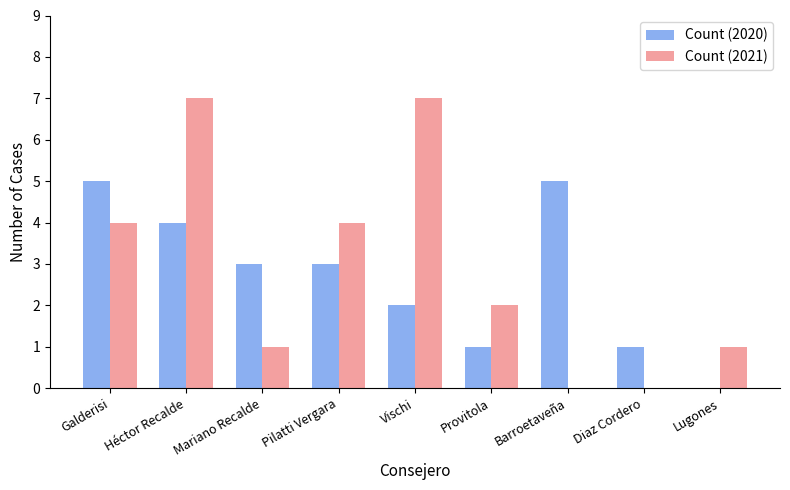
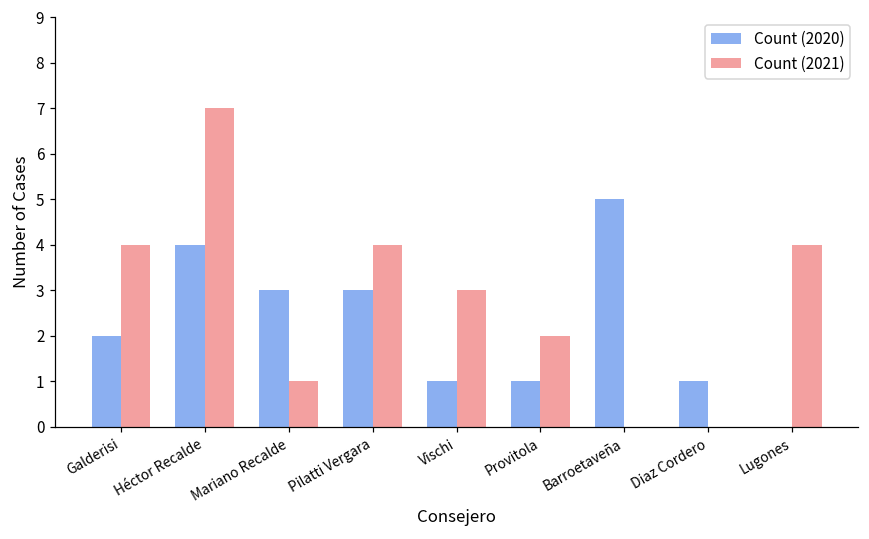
  {
    "Count (2020)": {
-     "Galderisi": 5,
+     "Galderisi": 2,
      "Héctor Recalde": 4,
      "Mariano Recalde": 3,
      "Pilatti Vergara": 3,
-     "Vischi": 2,
+     "Vischi": 1,
      "Provitola": 1,
      "Barroetaveña": 5,
      "Diaz Cordero": 1,
      "Lugones": 0
    },
    "Count (2021)": {
      "Galderisi": 4,
      "Héctor Recalde": 7,
      "Mariano Recalde": 1,
      "Pilatti Vergara": 4,
-     "Vischi": 7,
+     "Vischi": 3,
      "Provitola": 2,
      "Barroetaveña": 0,
      "Diaz Cordero": 0,
-     "Lugones": 1
+     "Lugones": 4
    }
  }
